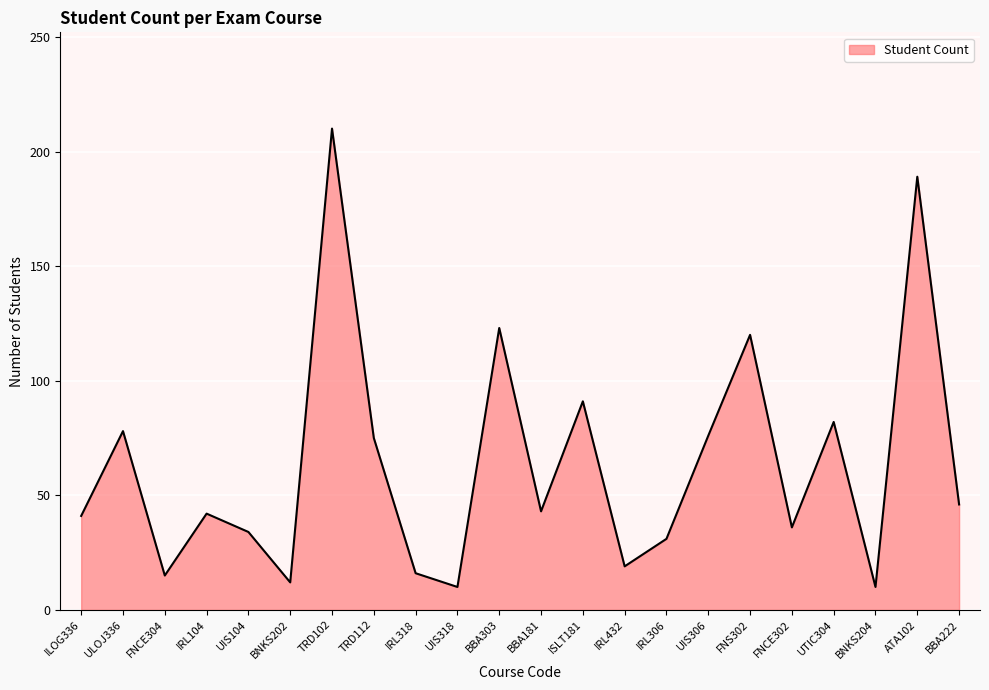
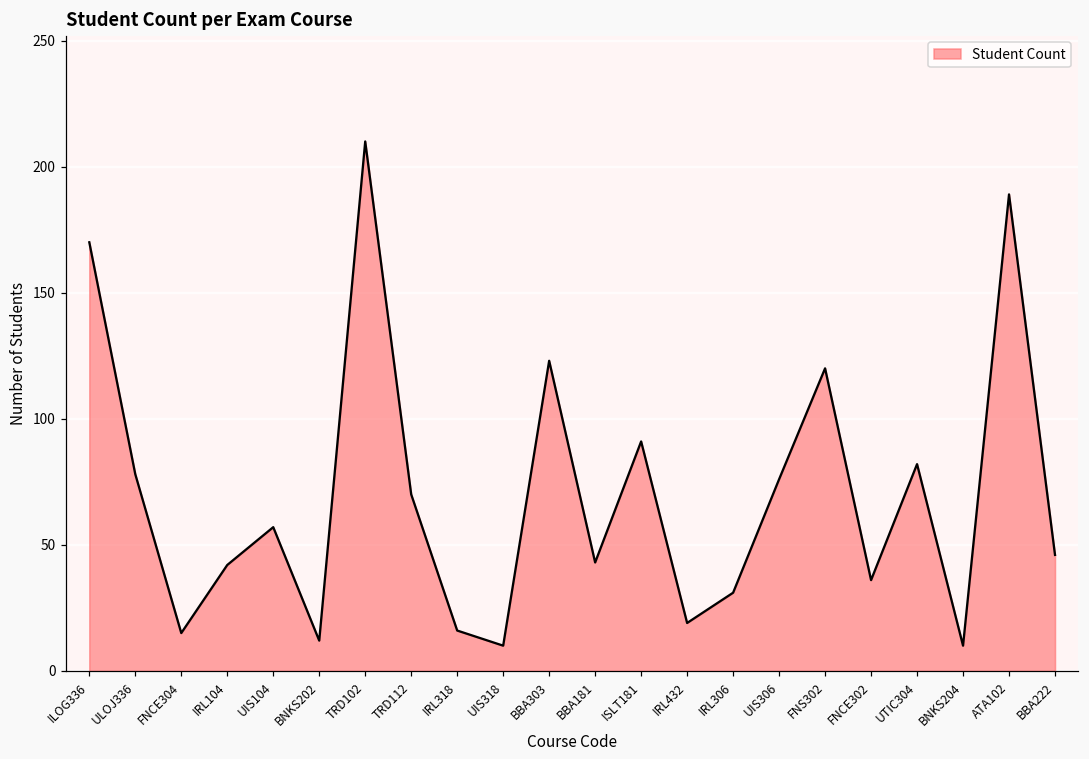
  {
-   "ILOG336": 41,
+   "ILOG336": 170,
    "ULOJ336": 78,
    "FNCE304": 15,
    "IRL104": 42,
-   "UIS104": 34,
+   "UIS104": 57,
    "BNKS202": 12,
    "TRD102": 210,
-   "TRD112": 75,
+   "TRD112": 70,
    "IRL318": 16,
    "UIS318": 10,
    "BBA303": 123,
    "BBA181": 43,
    "ISLT181": 91,
    "IRL432": 19,
    "IRL306": 31,
    "UIS306": 76,
    "FNS302": 120,
    "FNCE302": 36,
    "UTIC304": 82,
    "BNKS204": 10,
    "ATA102": 189,
    "BBA222": 46
  }
